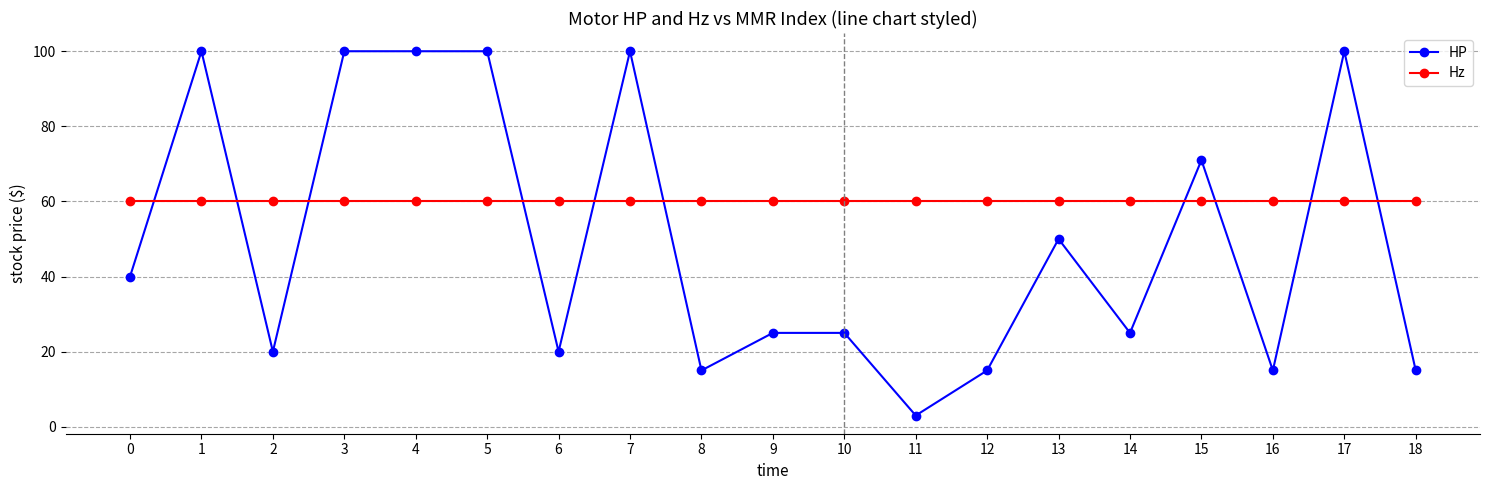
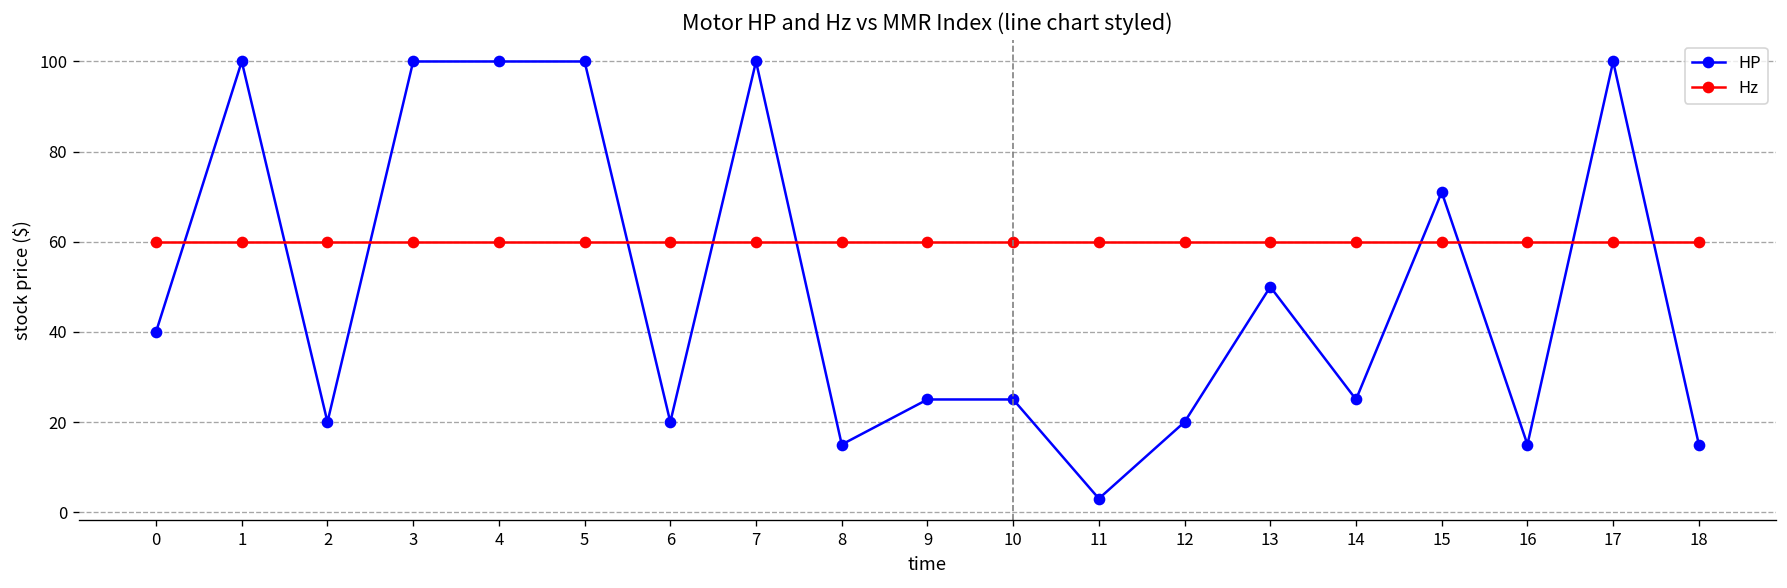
  {
    "HP": {
      "0": 40,
      "1": 100,
      "2": 20,
      "3": 100,
      "4": 100,
      "5": 100,
      "6": 20,
      "7": 100,
      "8": 15,
      "9": 25,
      "10": 25,
      "11": 3,
-     "12": 15,
+     "12": 20,
      "13": 50,
      "14": 25,
      "15": 71,
      "16": 15,
      "17": 100,
      "18": 15
    },
    "Hz": {
      "0": 60,
      "1": 60,
      "2": 60,
      "3": 60,
      "4": 60,
      "5": 60,
      "6": 60,
      "7": 60,
      "8": 60,
      "9": 60,
      "10": 60,
      "11": 60,
      "12": 60,
      "13": 60,
      "14": 60,
      "15": 60,
      "16": 60,
      "17": 60,
      "18": 60
    }
  }
